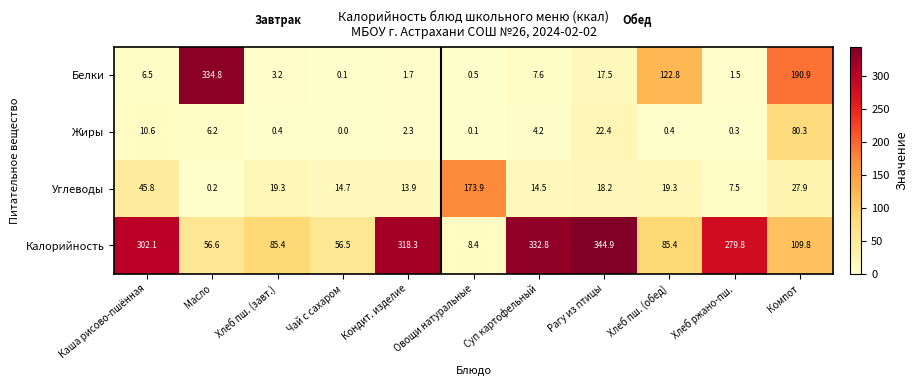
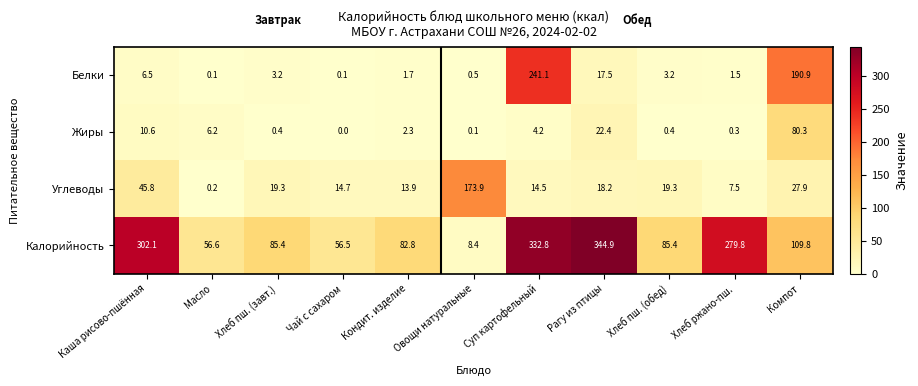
  {
    "Белки": {
      "Каша рисово-пшённая": 6.5,
-     "Масло": 334.8,
+     "Масло": 0.1,
      "Хлеб пш. (завт.)": 3.2,
      "Чай с сахаром": 0.1,
      "Кондит. изделие": 1.7,
      "Овощи натуральные": 0.5,
-     "Суп картофельный": 7.6,
+     "Суп картофельный": 241.1,
      "Рагу из птицы": 17.5,
-     "Хлеб пш. (обед)": 122.8,
+     "Хлеб пш. (обед)": 3.2,
      "Хлеб ржано-пш.": 1.5,
      "Компот": 190.9
    },
    "Жиры": {
      "Каша рисово-пшённая": 10.6,
      "Масло": 6.2,
      "Хлеб пш. (завт.)": 0.4,
      "Чай с сахаром": 0.0,
      "Кондит. изделие": 2.3,
      "Овощи натуральные": 0.1,
      "Суп картофельный": 4.2,
      "Рагу из птицы": 22.4,
      "Хлеб пш. (обед)": 0.4,
      "Хлеб ржано-пш.": 0.3,
      "Компот": 80.3
    },
    "Углеводы": {
      "Каша рисово-пшённая": 45.8,
      "Масло": 0.2,
      "Хлеб пш. (завт.)": 19.3,
      "Чай с сахаром": 14.7,
      "Кондит. изделие": 13.9,
      "Овощи натуральные": 173.9,
      "Суп картофельный": 14.5,
      "Рагу из птицы": 18.2,
      "Хлеб пш. (обед)": 19.3,
      "Хлеб ржано-пш.": 7.5,
      "Компот": 27.9
    },
    "Калорийность": {
      "Каша рисово-пшённая": 302.1,
      "Масло": 56.6,
      "Хлеб пш. (завт.)": 85.4,
      "Чай с сахаром": 56.5,
-     "Кондит. изделие": 318.3,
+     "Кондит. изделие": 82.8,
      "Овощи натуральные": 8.4,
      "Суп картофельный": 332.8,
      "Рагу из птицы": 344.9,
      "Хлеб пш. (обед)": 85.4,
      "Хлеб ржано-пш.": 279.8,
      "Компот": 109.8
    }
  }
